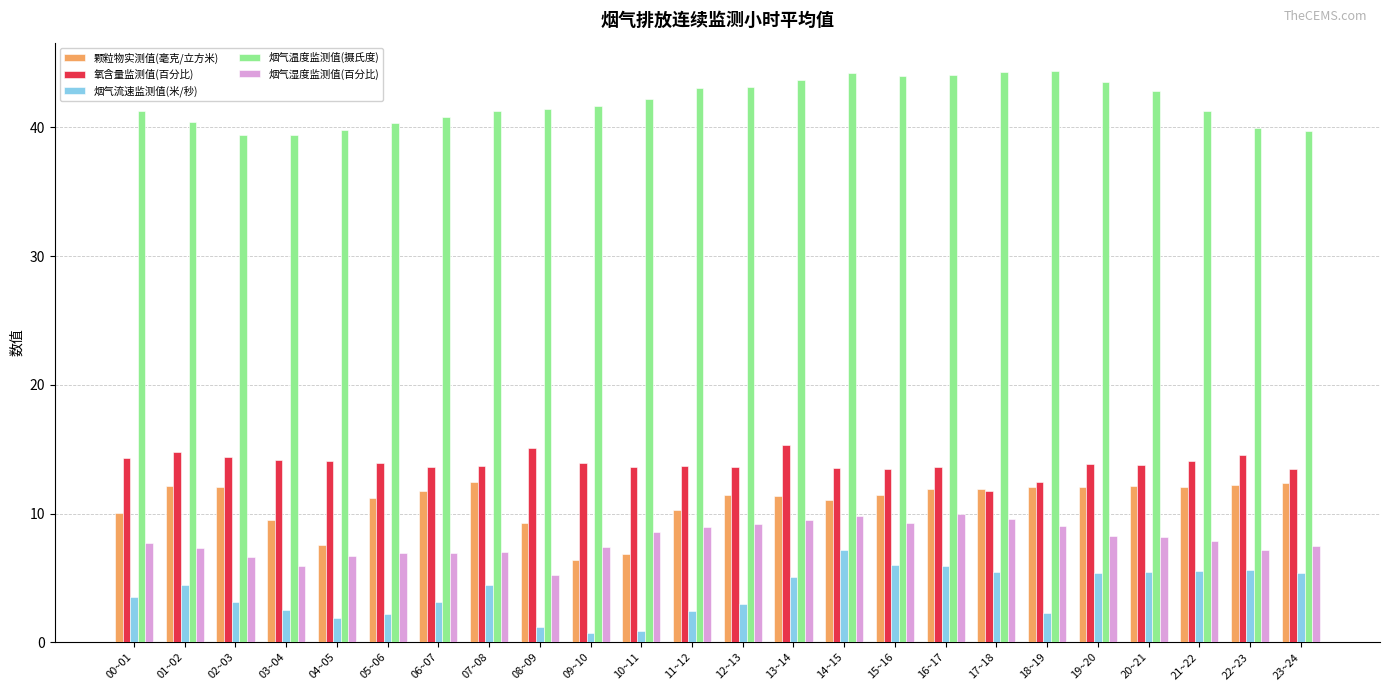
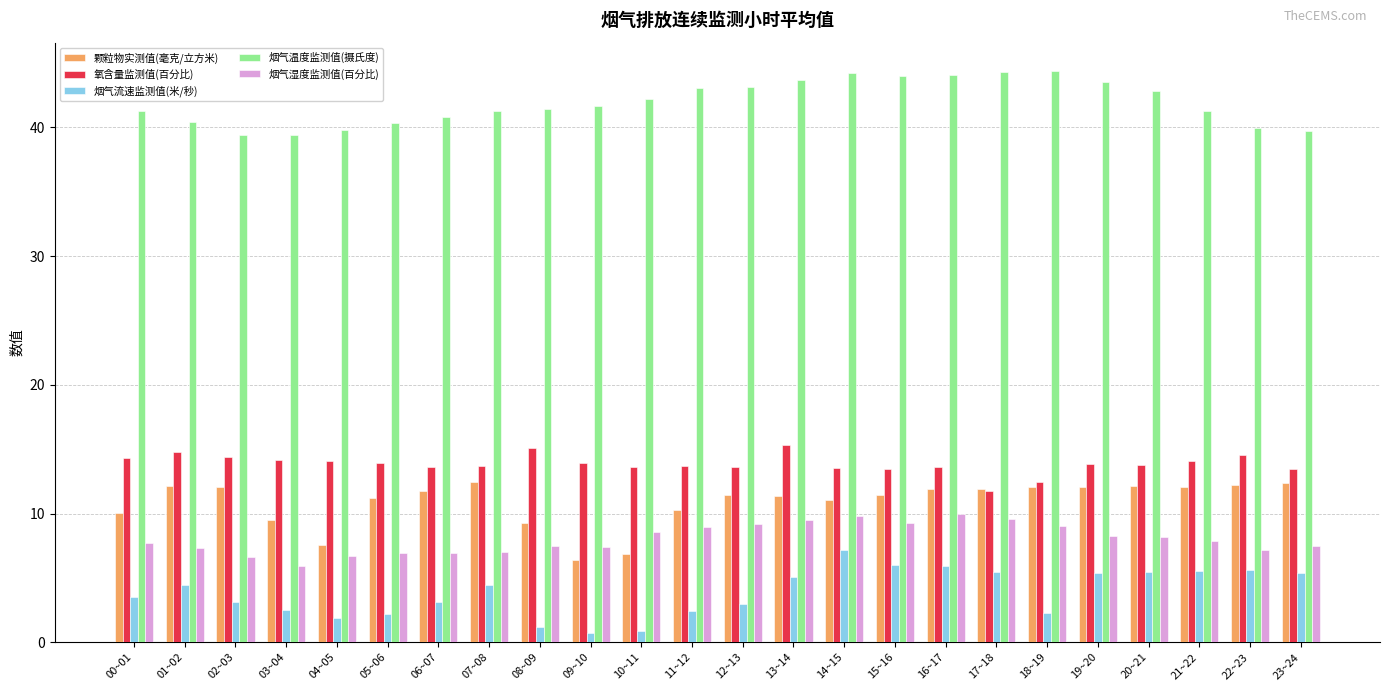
  {
    "颗粒物实测值(毫克/立方米)": {
      "00~01": 10.0,
      "01~02": 12.2,
      "02~03": 12.1,
      "03~04": 9.5,
      "04~05": 7.6,
      "05~06": 11.2,
      "06~07": 11.7,
      "07~08": 12.5,
      "08~09": 9.3,
      "09~10": 6.4,
      "10~11": 6.9,
      "11~12": 10.3,
      "12~13": 11.4,
      "13~14": 11.4,
      "14~15": 11.0,
      "15~16": 11.4,
      "16~17": 11.9,
      "17~18": 11.9,
      "18~19": 12.1,
      "19~20": 12.1,
      "20~21": 12.1,
      "21~22": 12.0,
      "22~23": 12.2,
      "23~24": 12.3
    },
    "氧含量监测值(百分比)": {
      "00~01": 14.3,
      "01~02": 14.8,
      "02~03": 14.4,
      "03~04": 14.2,
      "04~05": 14.1,
      "05~06": 13.9,
      "06~07": 13.6,
      "07~08": 13.7,
      "08~09": 15.1,
      "09~10": 13.9,
      "10~11": 13.7,
      "11~12": 13.7,
      "12~13": 13.6,
      "13~14": 15.3,
      "14~15": 13.5,
      "15~16": 13.4,
      "16~17": 13.6,
      "17~18": 11.7,
      "18~19": 12.5,
      "19~20": 13.8,
      "20~21": 13.8,
      "21~22": 14.1,
      "22~23": 14.6,
      "23~24": 13.5
    },
    "烟气流速监测值(米/秒)": {
      "00~01": 3.5,
      "01~02": 4.5,
      "02~03": 3.1,
      "03~04": 2.5,
      "04~05": 1.8,
      "05~06": 2.2,
      "06~07": 3.1,
      "07~08": 4.4,
      "08~09": 1.2,
      "09~10": 0.7,
      "10~11": 0.9,
      "11~12": 2.4,
      "12~13": 3.0,
      "13~14": 5.0,
      "14~15": 7.1,
      "15~16": 6.0,
      "16~17": 6.0,
      "17~18": 5.5,
      "18~19": 2.2,
      "19~20": 5.4,
      "20~21": 5.5,
      "21~22": 5.5,
      "22~23": 5.6,
      "23~24": 5.3
    },
    "烟气温度监测值(摄氏度)": {
      "00~01": 41.3,
      "01~02": 40.4,
      "02~03": 39.4,
      "03~04": 39.4,
      "04~05": 39.8,
      "05~06": 40.4,
      "06~07": 40.8,
      "07~08": 41.3,
      "08~09": 41.4,
      "09~10": 41.7,
      "10~11": 42.2,
      "11~12": 43.1,
      "12~13": 43.1,
      "13~14": 43.7,
      "14~15": 44.2,
      "15~16": 44.0,
      "16~17": 44.0,
      "17~18": 44.3,
      "18~19": 44.4,
      "19~20": 43.5,
      "20~21": 42.8,
      "21~22": 41.2,
      "22~23": 39.9,
      "23~24": 39.7
    },
    "烟气湿度监测值(百分比)": {
      "00~01": 7.7,
      "01~02": 7.3,
      "02~03": 6.6,
      "03~04": 5.9,
      "04~05": 6.7,
      "05~06": 6.9,
      "06~07": 6.9,
      "07~08": 7.0,
-     "08~09": 5.2,
+     "08~09": 7.4,
      "09~10": 7.4,
      "10~11": 8.6,
      "11~12": 9.0,
      "12~13": 9.2,
      "13~14": 9.5,
      "14~15": 9.8,
      "15~16": 9.3,
      "16~17": 9.9,
      "17~18": 9.6,
      "18~19": 9.0,
      "19~20": 8.3,
      "20~21": 8.2,
      "21~22": 7.9,
      "22~23": 7.2,
      "23~24": 7.5
    }
  }
